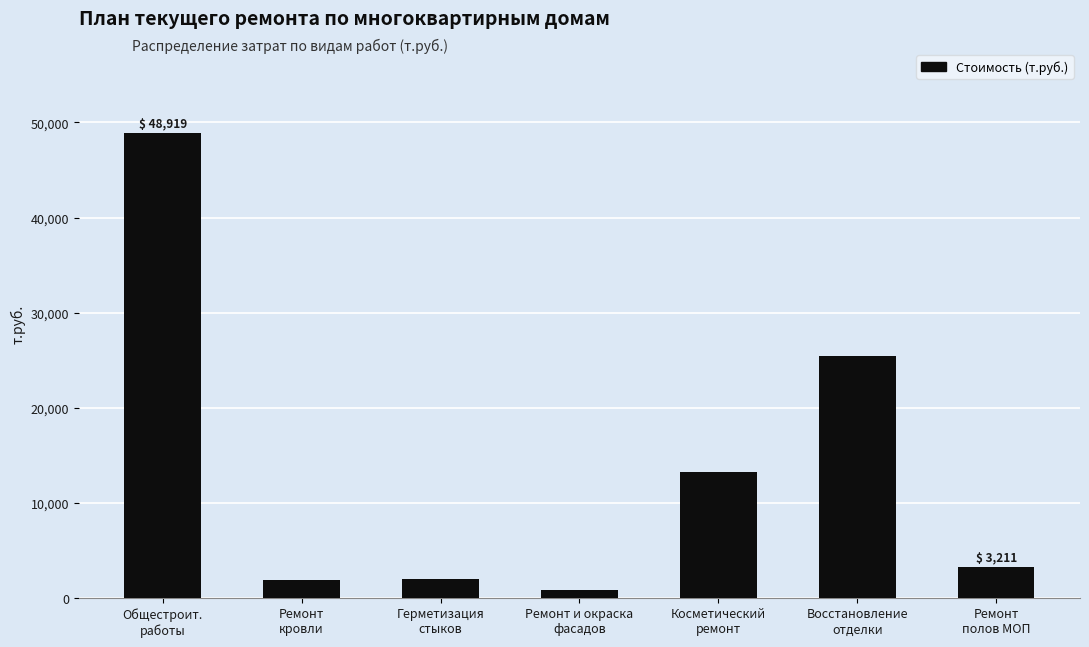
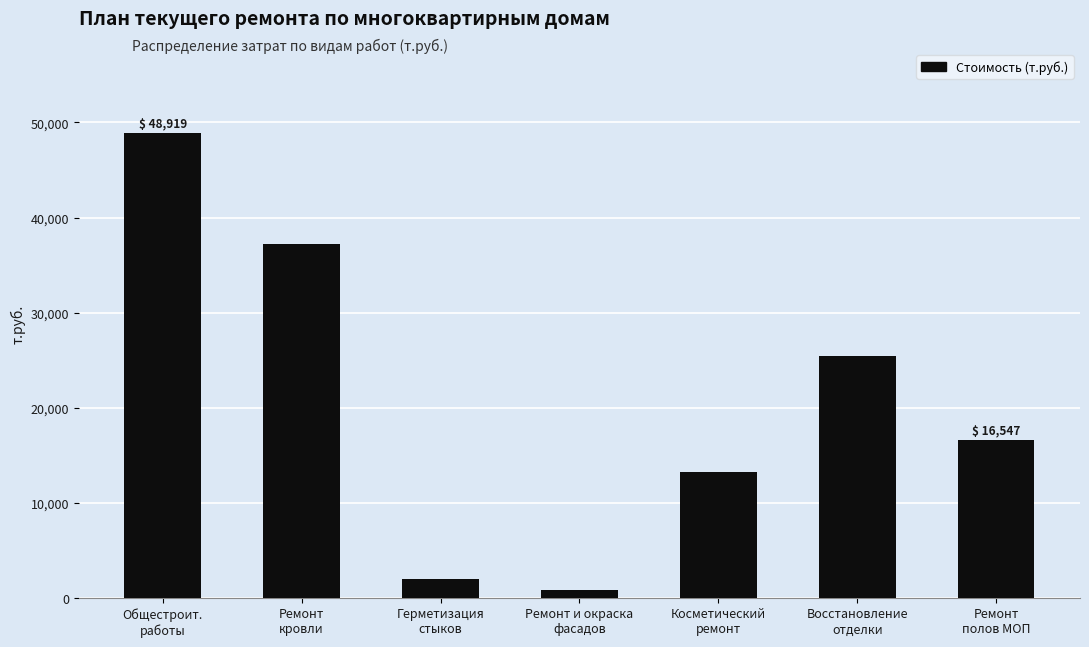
  {
    "Общестроит. работы": "48,919",
-   "Ремонт кровли": "2,000",
-   "Ремонт полов МОП": "3,211"
+   "Ремонт кровли": "37,000",
+   "Ремонт полов МОП": "16,547"
  }
